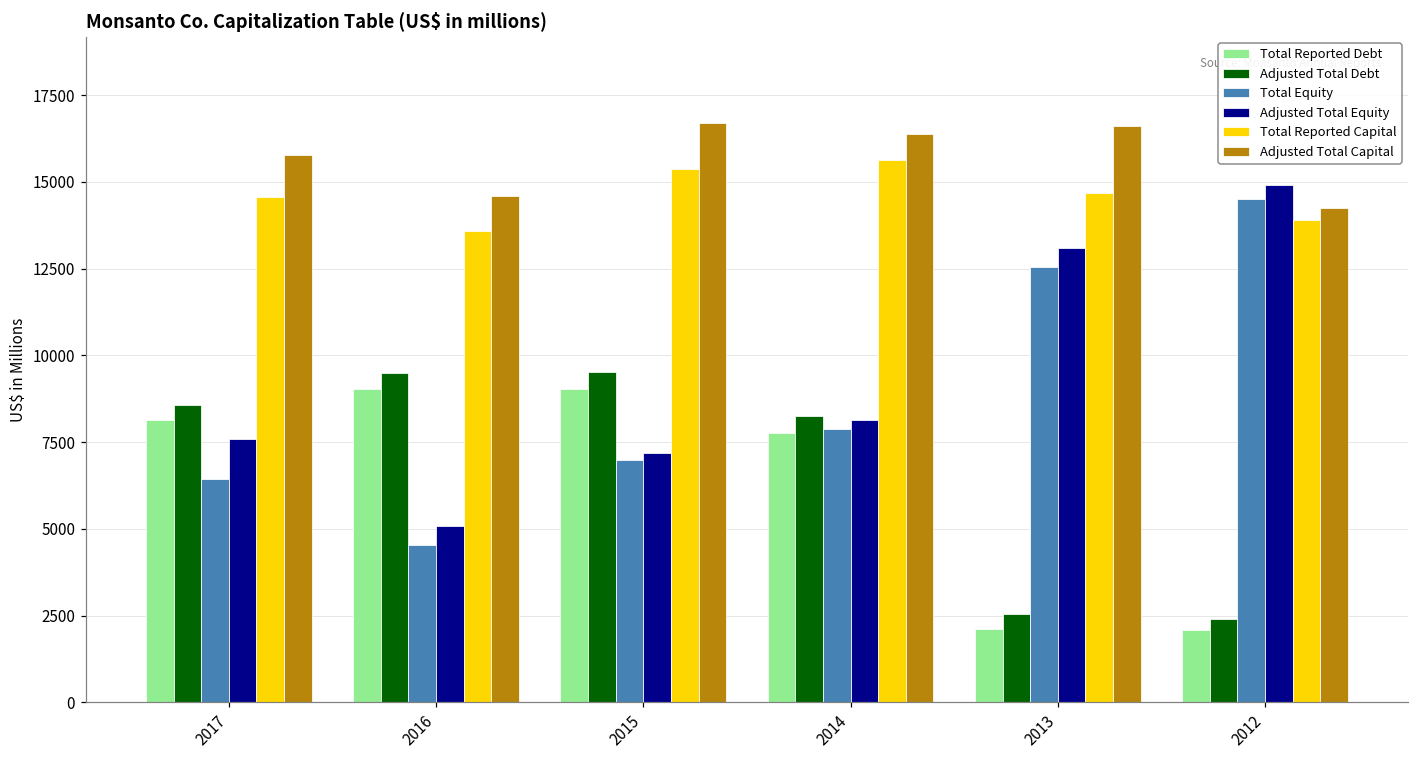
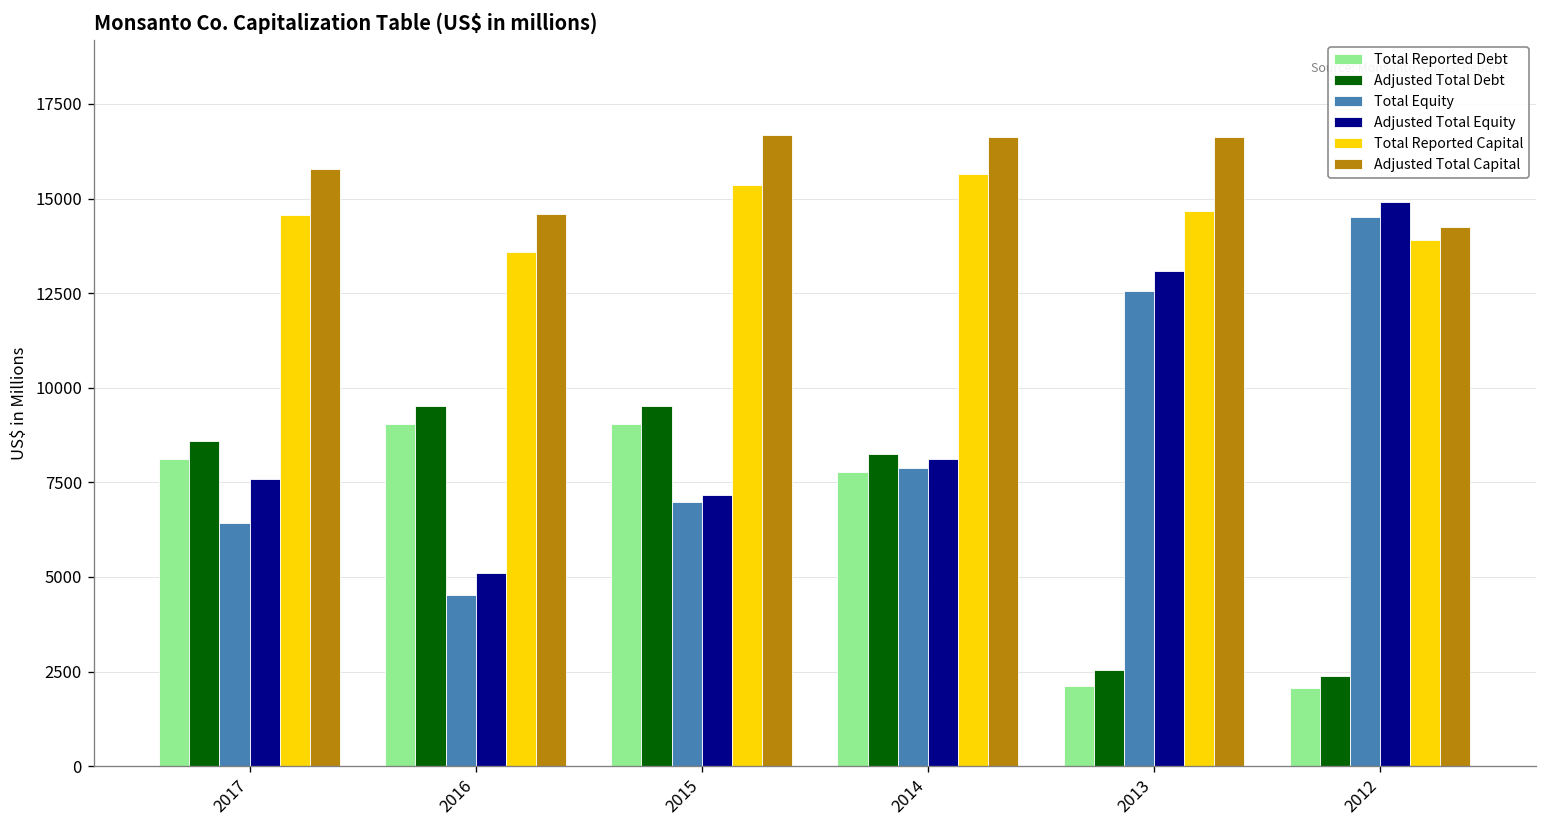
  {
    "Total Reported Debt": {
      "2017": 8100,
      "2016": 9000,
      "2015": 9000,
      "2014": 7800,
      "2013": 2100,
      "2012": 2100
    },
    "Adjusted Total Debt": {
      "2017": 8600,
      "2016": 9500,
      "2015": 9500,
      "2014": 8300,
      "2013": 2500,
      "2012": 2400
    },
    "Total Equity": {
      "2017": 6400,
      "2016": 4500,
      "2015": 7000,
      "2014": 7900,
      "2013": 12600,
      "2012": 14500
    },
    "Adjusted Total Equity": {
      "2017": 7600,
      "2016": 5100,
      "2015": 7200,
      "2014": 8100,
      "2013": 13100,
      "2012": 14900
    },
    "Total Reported Capital": {
      "2017": 14600,
      "2016": 13600,
      "2015": 15400,
      "2014": 15600,
      "2013": 14700,
      "2012": 13900
    },
    "Adjusted Total Capital": {
      "2017": 15800,
      "2016": 14600,
      "2015": 16700,
-     "2014": 16400,
+     "2014": 16600,
      "2013": 16600,
      "2012": 14200
    }
  }
